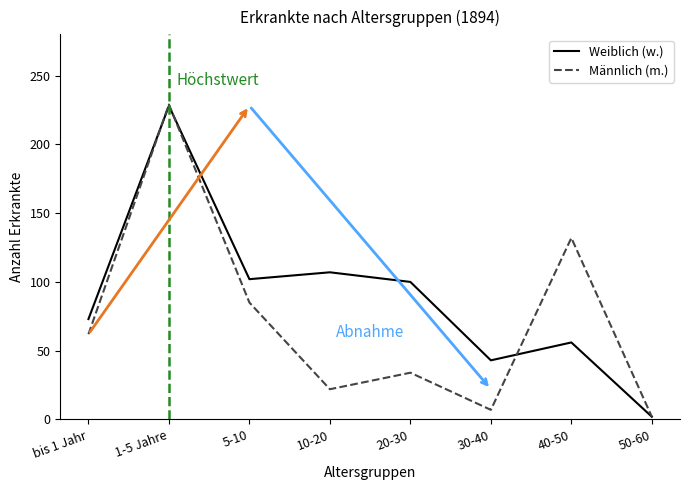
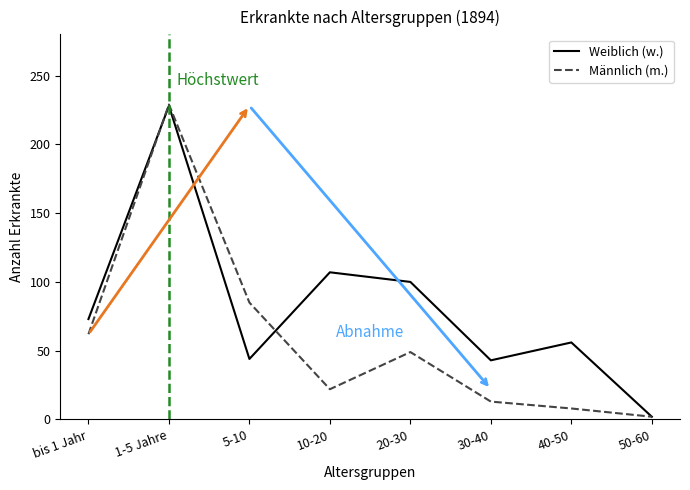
  {
    "Weiblich (w.)": {
      "bis 1 Jahr": 73,
-     "5-10": 102,
+     "5-10": 44,
      "10-20": 107,
      "20-30": 100,
      "30-40": 43,
      "40-50": 56
    },
    "Männlich (m.)": {
      "bis 1 Jahr": 62,
      "5-10": 85,
      "10-20": 22,
-     "20-30": 34,
-     "30-40": 7,
-     "40-50": 132
+     "20-30": 49,
+     "30-40": 13,
+     "40-50": 8
    }
  }
